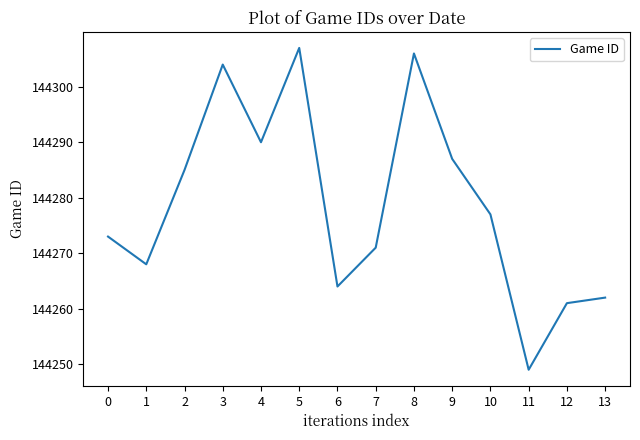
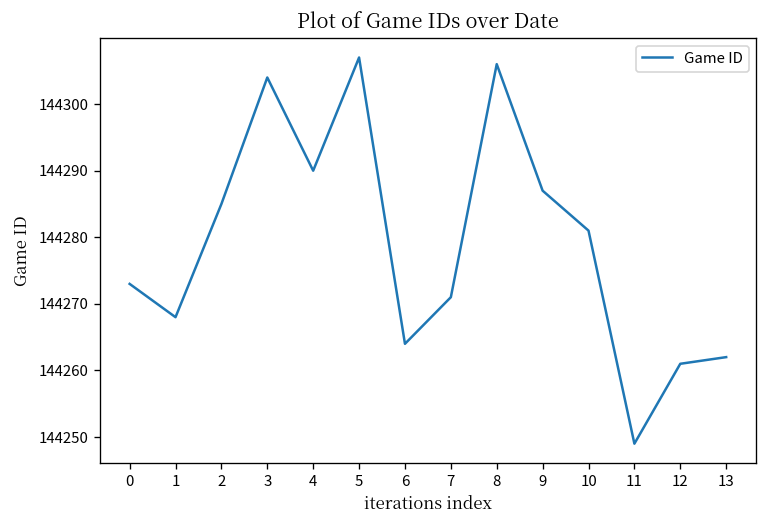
  {
    "0": 144273,
    "1": 144268,
    "2": 144285,
    "3": 144304,
    "4": 144290,
    "5": 144307,
    "6": 144264,
    "7": 144271,
    "8": 144306,
    "9": 144287,
-   "10": 144277,
+   "10": 144281,
    "11": 144249,
    "12": 144261,
    "13": 144262
  }
